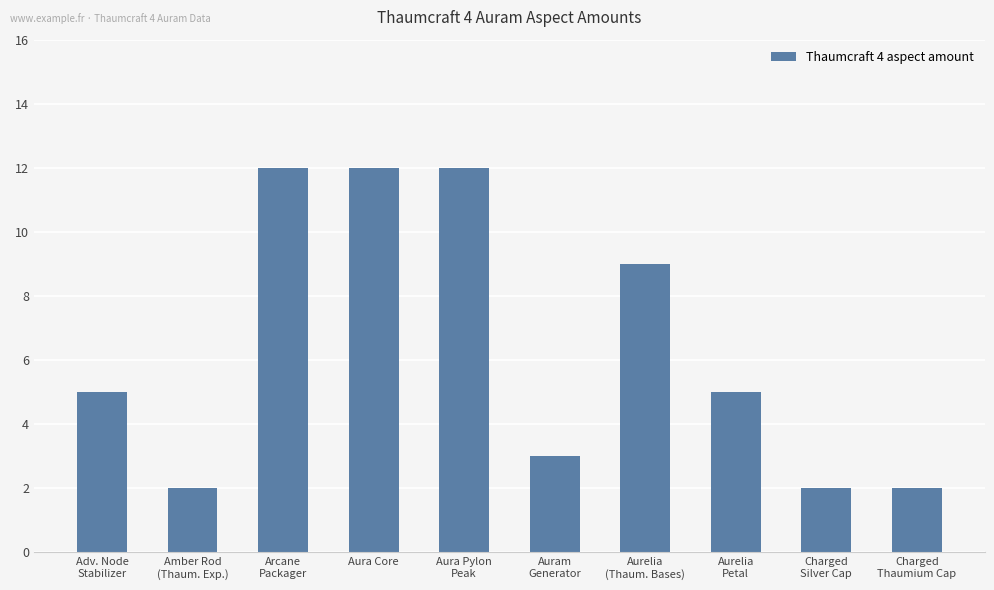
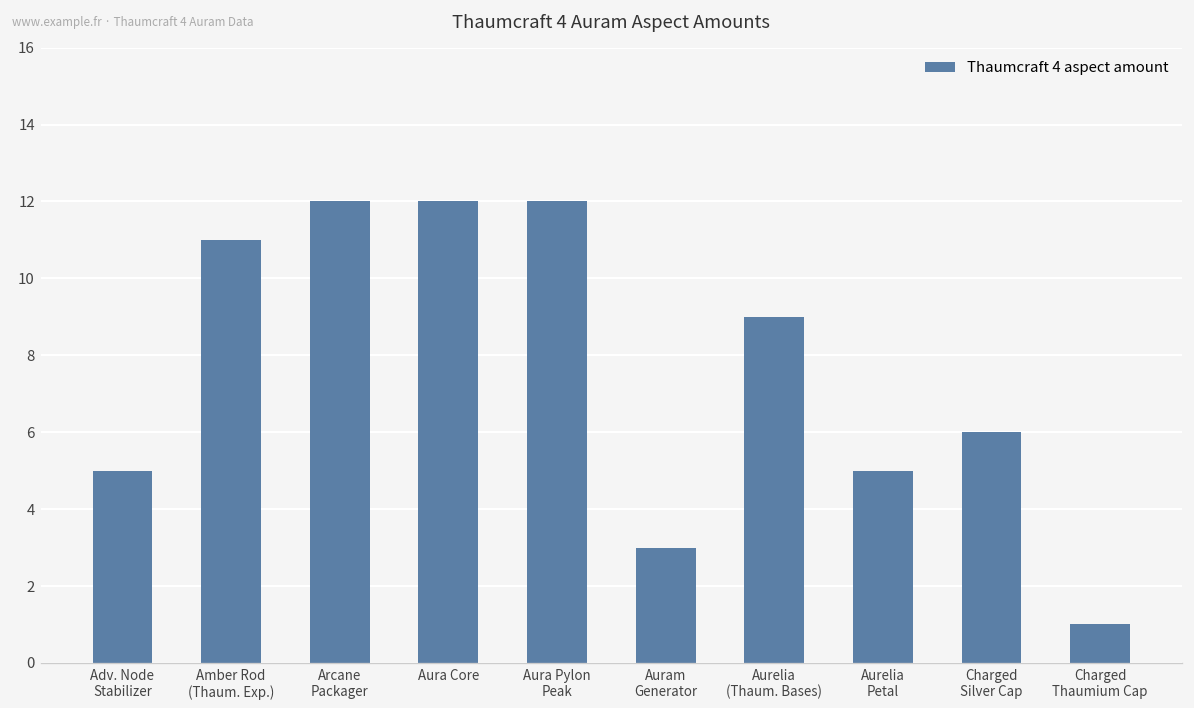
  {
    "Adv. Node Stabilizer": 5,
-   "Amber Rod (Thaum. Exp.)": 2,
+   "Amber Rod (Thaum. Exp.)": 11,
    "Arcane Packager": 12,
    "Aura Core": 12,
    "Aura Pylon Peak": 12,
    "Auram Generator": 3,
    "Aurelia (Thaum. Bases)": 9,
    "Aurelia Petal": 5,
-   "Charged Silver Cap": 2,
-   "Charged Thaumium Cap": 2
+   "Charged Silver Cap": 6,
+   "Charged Thaumium Cap": 1
  }
